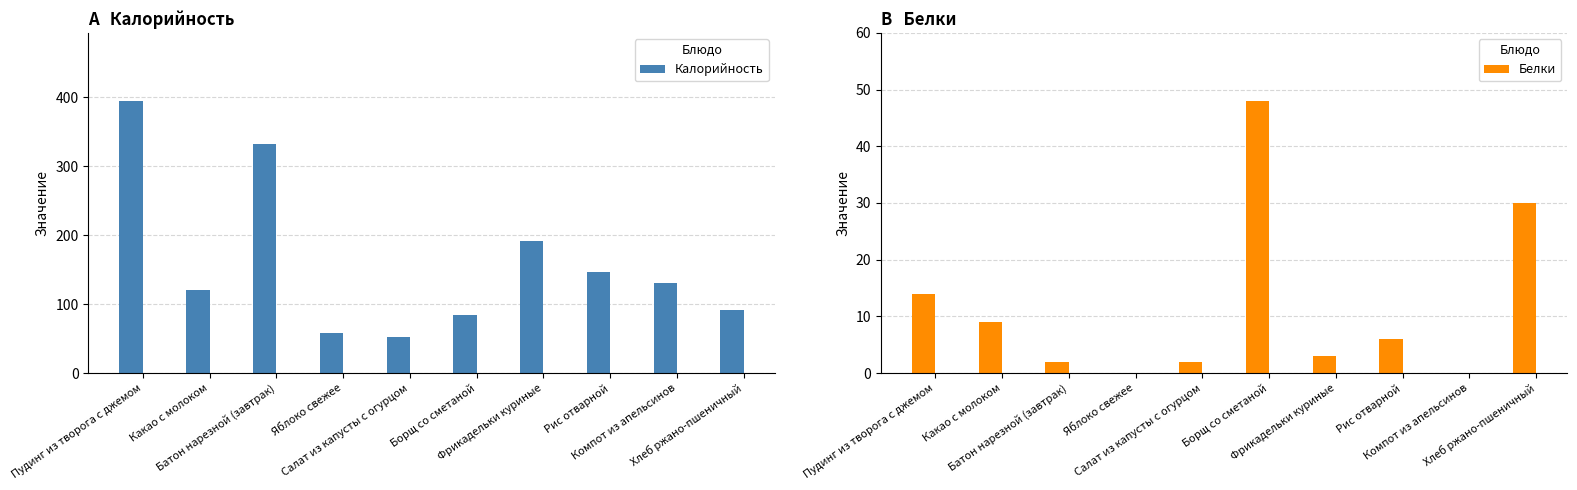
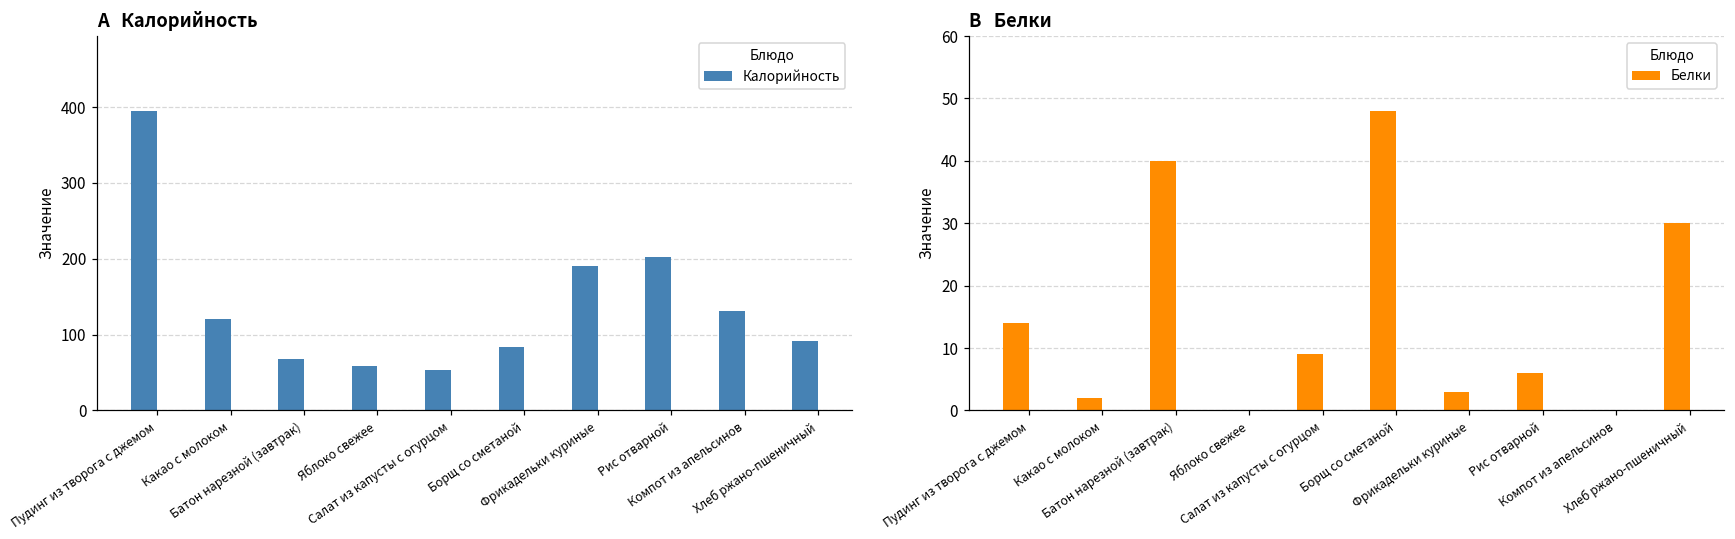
  {
    "A Калорийность": {
      "Пудинг из творога с джемом": 400,
      "Какао с молоком": 120,
-     "Батон нарезной (завтрак)": 330,
+     "Батон нарезной (завтрак)": 70,
      "Яблоко свежее": 60,
      "Салат из капусты с огурцом": 50,
      "Борщ со сметаной": 80,
      "Фрикадельки куриные": 190,
-     "Рис отварной": 150,
+     "Рис отварной": 200,
      "Компот из апельсинов": 130,
      "Хлеб ржано-пшеничный": 90
    },
    "B Белки": {
      "Пудинг из творога с джемом": 14,
-     "Какао с молоком": 9,
-     "Батон нарезной (завтрак)": 2,
+     "Какао с молоком": 2,
+     "Батон нарезной (завтрак)": 40,
      "Яблоко свежее": 0,
-     "Салат из капусты с огурцом": 2,
+     "Салат из капусты с огурцом": 9,
      "Борщ со сметаной": 48,
      "Фрикадельки куриные": 3,
      "Рис отварной": 6,
      "Компот из апельсинов": 0,
      "Хлеб ржано-пшеничный": 30
    }
  }
